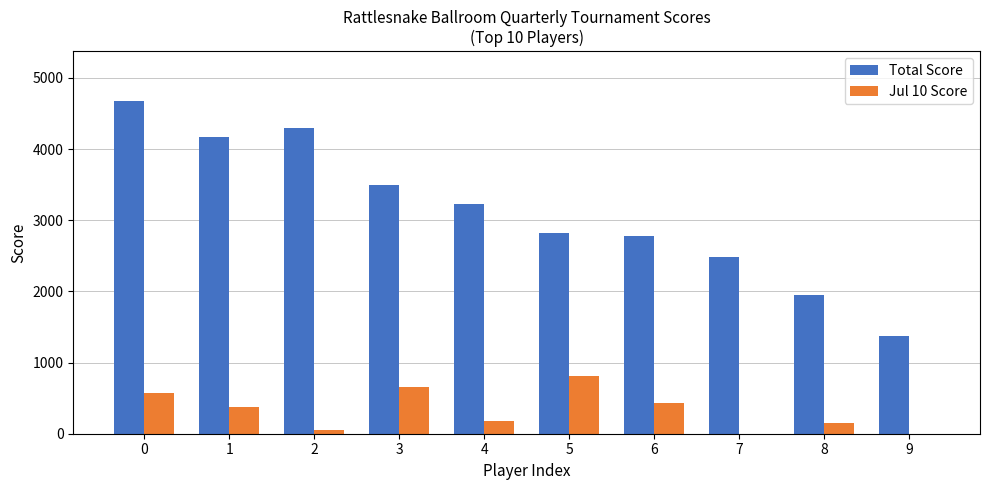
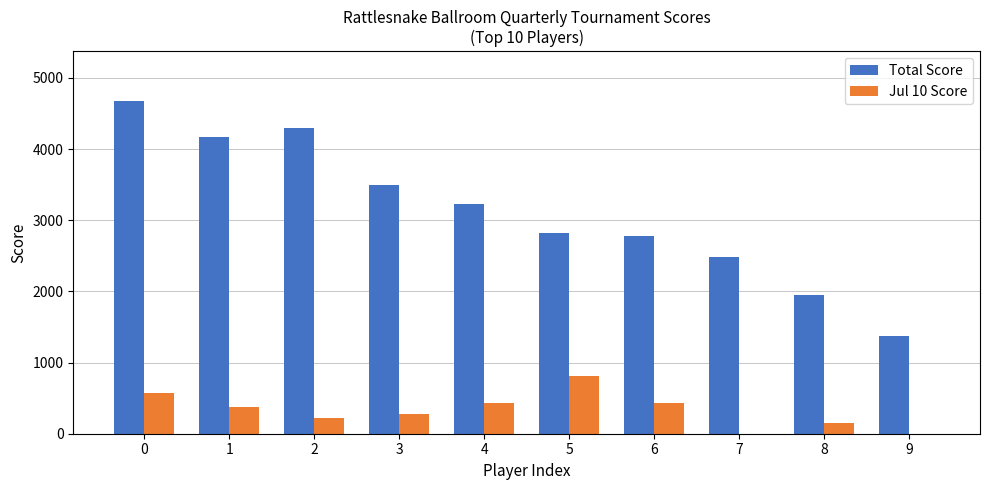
  {
    "Total Score": {
      "0": 4700,
      "1": 4200,
      "2": 4300,
      "3": 3500,
      "4": 3200,
      "5": 2800,
      "6": 2800,
      "7": 2500,
      "8": 2000,
      "9": 1400
    },
    "Jul 10 Score": {
      "0": 600,
      "1": 400,
-     "2": 100,
-     "3": 700,
-     "4": 200,
+     "2": 200,
+     "3": 300,
+     "4": 400,
      "5": 800,
      "6": 400,
      "7": 0,
      "8": 100,
      "9": 0
    }
  }
